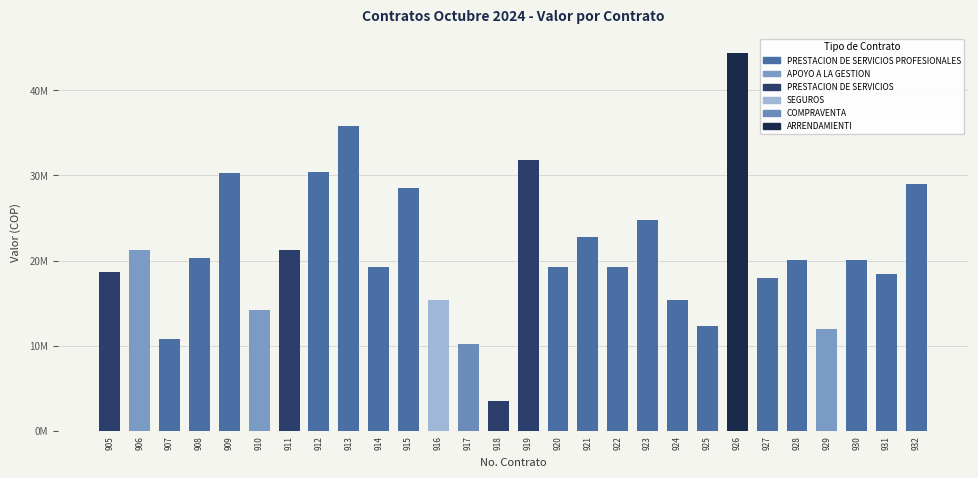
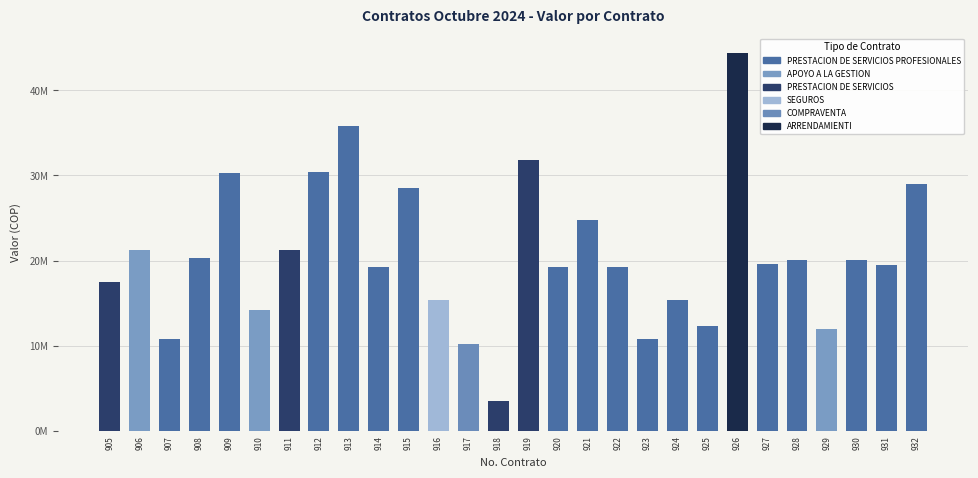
  {
-   "905": 19000000,
+   "905": 18000000,
    "906": 21000000,
    "907": 11000000,
    "908": 20000000,
    "909": 30000000,
    "910": 14000000,
    "911": 21000000,
    "912": 30000000,
    "913": 36000000,
    "914": 19000000,
    "915": 28000000,
    "916": 15000000,
    "917": 10000000,
    "918": 4000000,
    "919": 32000000,
    "920": 19000000,
-   "921": 23000000,
+   "921": 25000000,
    "922": 19000000,
-   "923": 25000000,
+   "923": 11000000,
    "924": 15000000,
    "925": 12000000,
    "926": 44000000,
-   "927": 18000000,
+   "927": 20000000,
    "928": 20000000,
    "929": 12000000,
    "930": 20000000,
-   "931": 18000000,
+   "931": 20000000,
    "932": 29000000
  }
